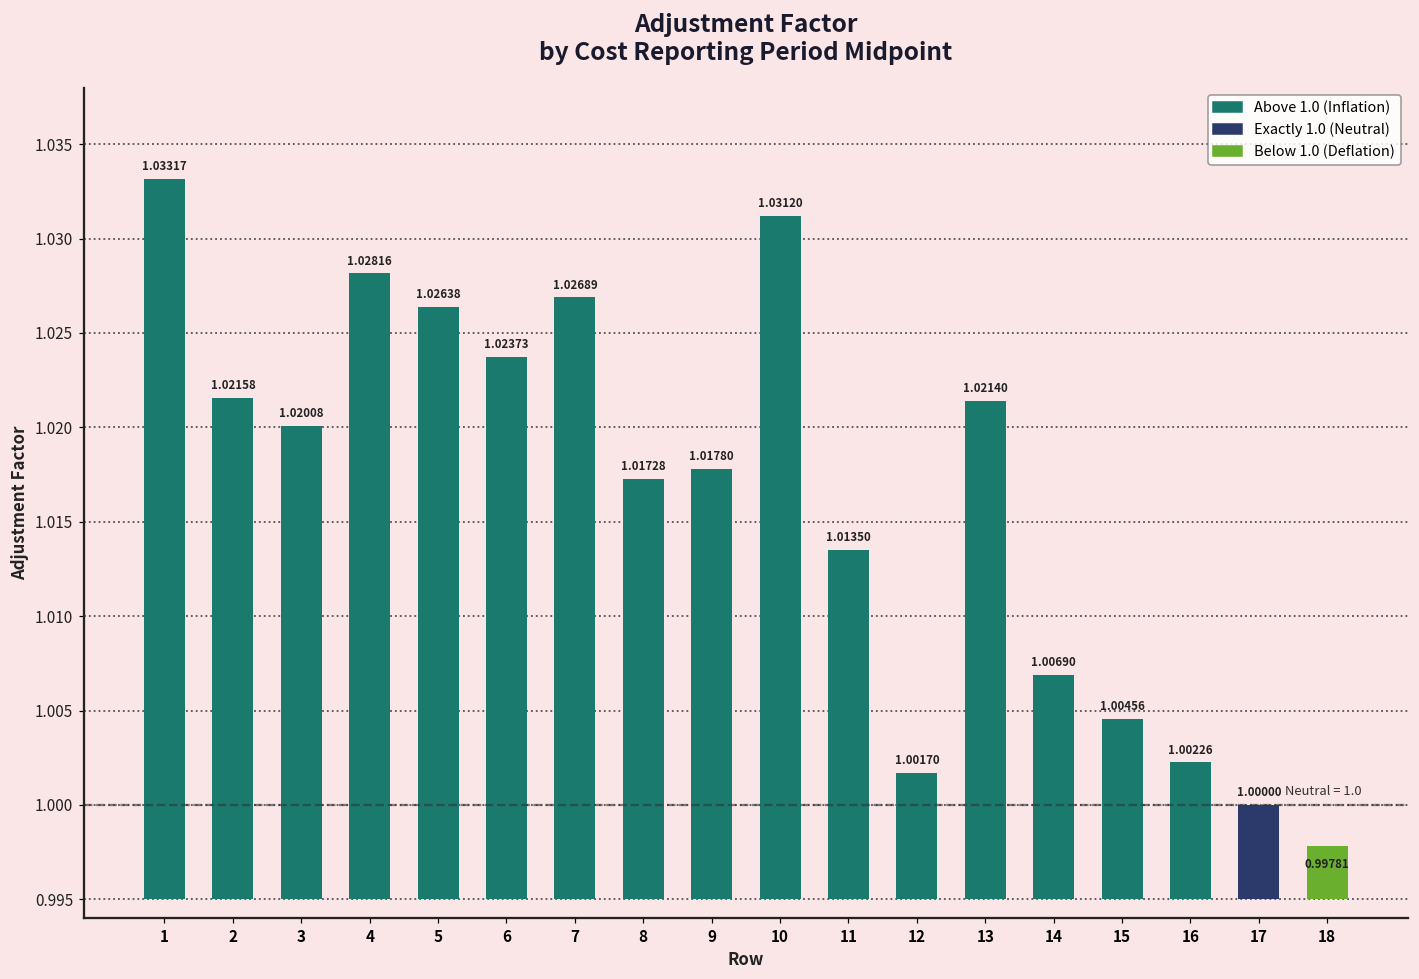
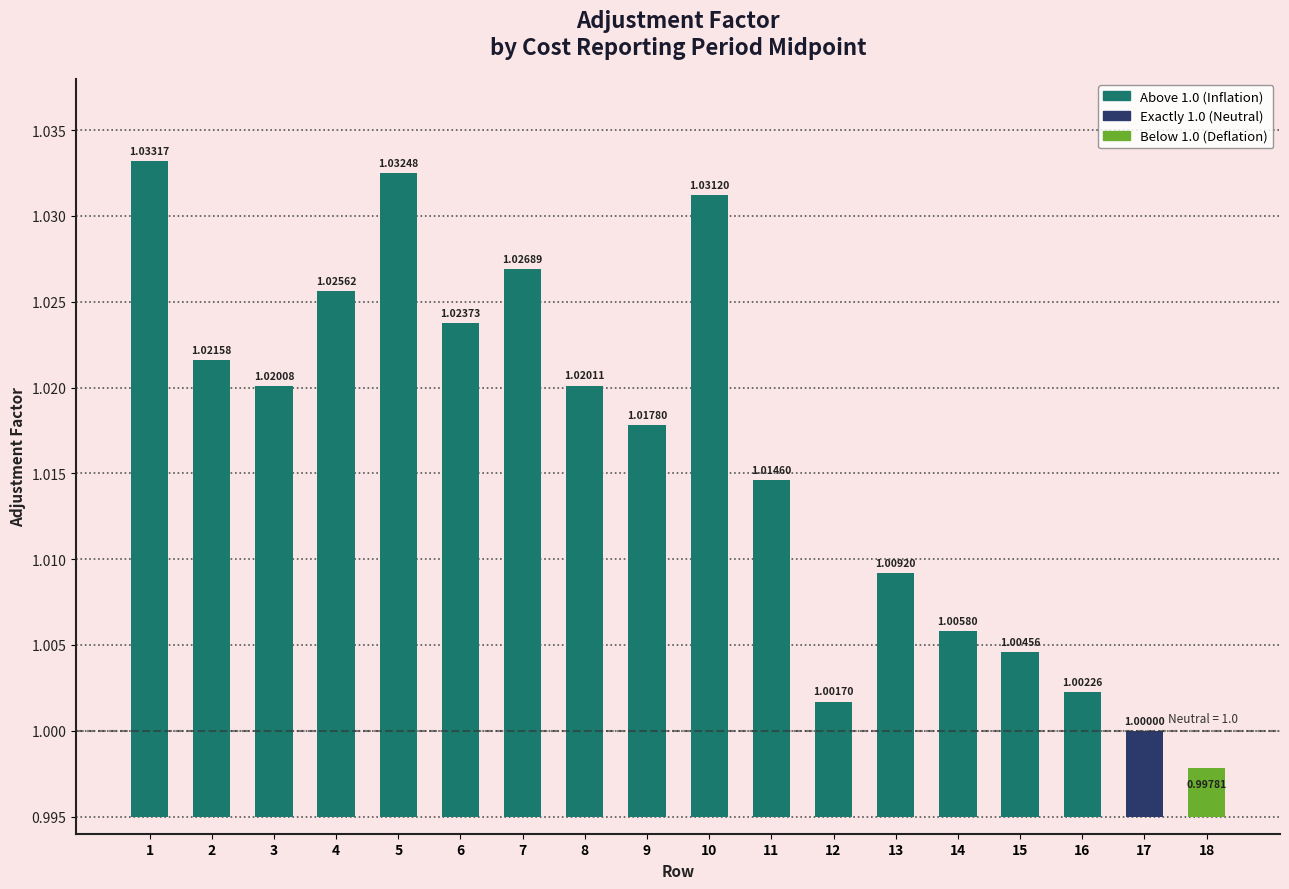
  {
-   "4": 1.02816,
-   "5": 1.02638,
-   "8": 1.01728,
-   "11": 1.01350,
-   "13": 1.02140,
-   "14": 1.00690
+   "4": 1.02562,
+   "5": 1.03248,
+   "8": 1.02011,
+   "11": 1.01460,
+   "13": 1.00920,
+   "14": 1.00580
  }
